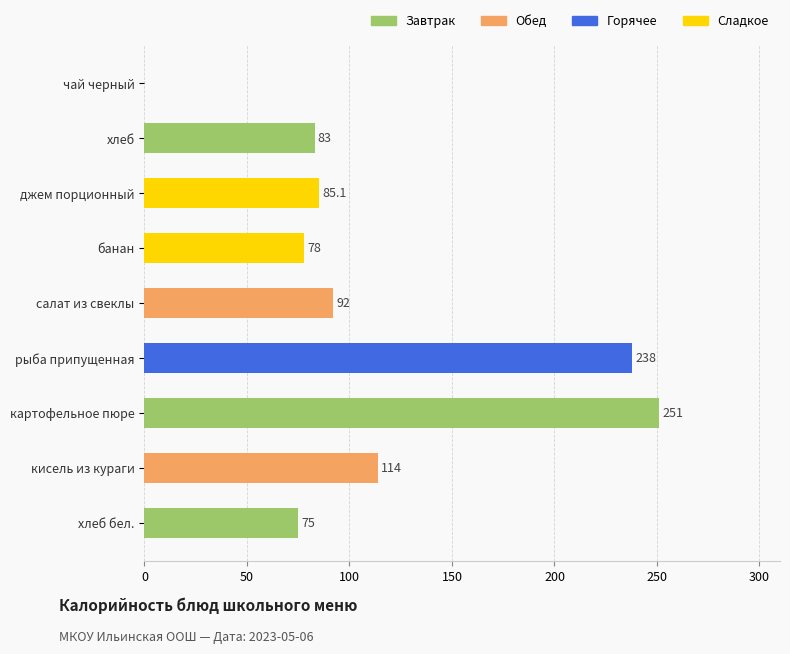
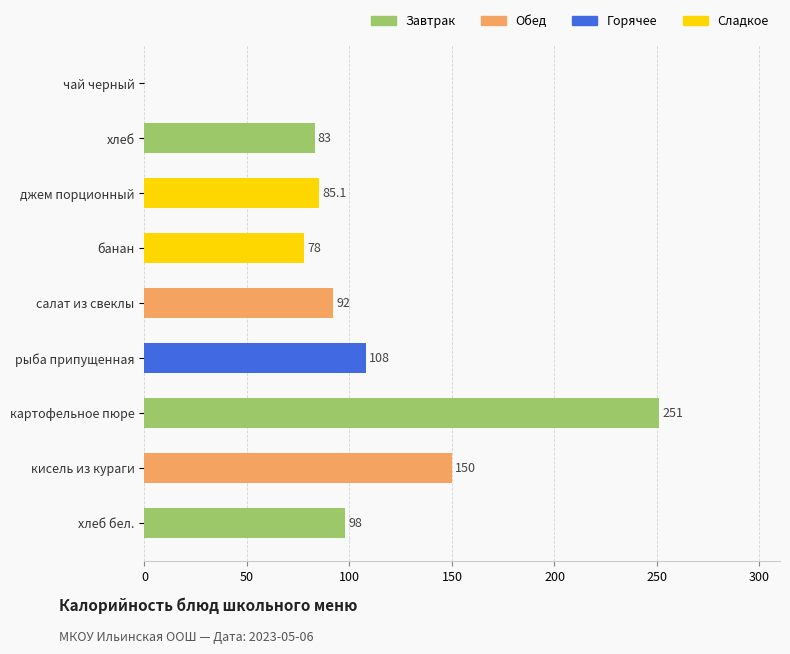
  {
    "хлеб": 83,
    "джем порционный": 85.1,
    "банан": 78,
    "салат из свеклы": 92,
-   "рыба припущенная": 238,
+   "рыба припущенная": 108,
    "картофельное пюре": 251,
-   "кисель из кураги": 114,
-   "хлеб бел.": 75
+   "кисель из кураги": 150,
+   "хлеб бел.": 98
  }
